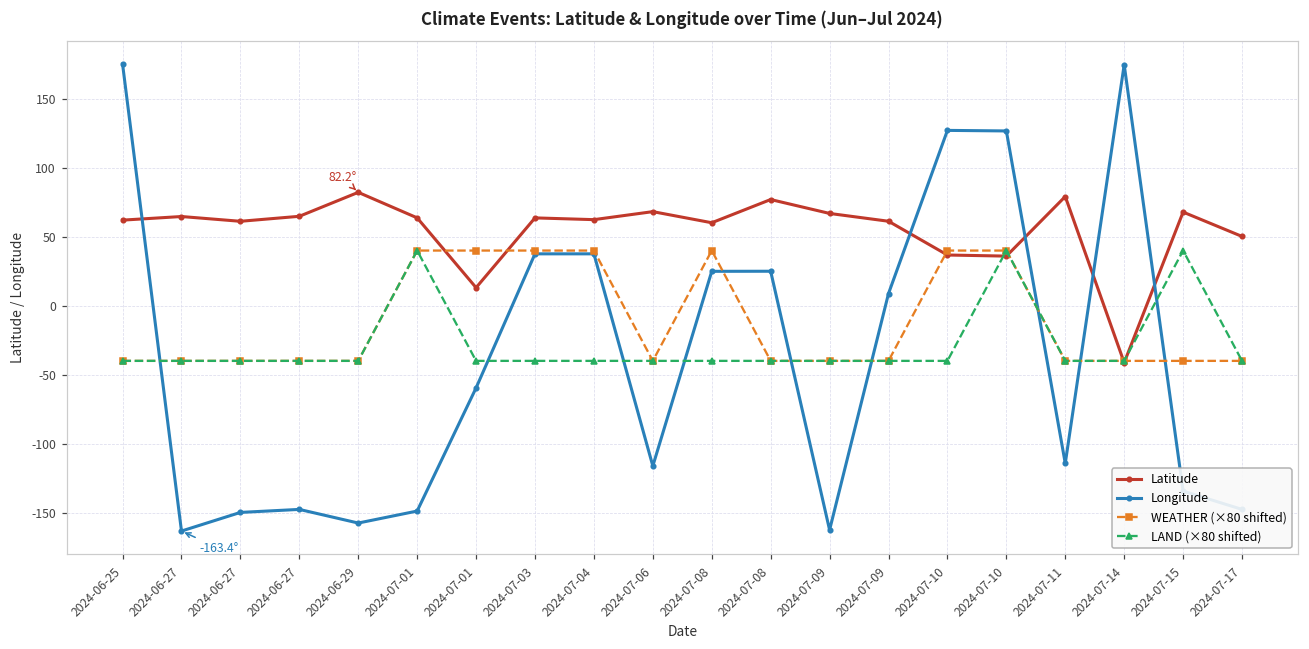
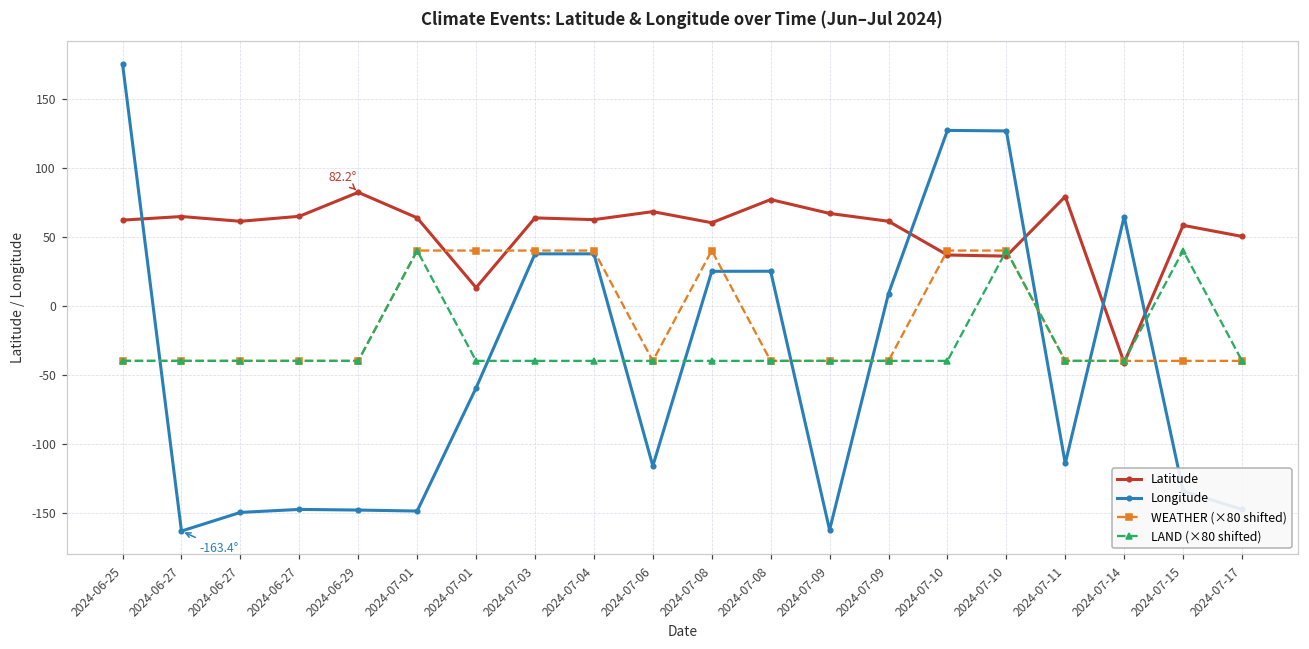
  {
    "Latitude": {
      "2024-06-25": 62,
      "2024-07-03": 64,
      "2024-07-04": 62,
      "2024-07-06": 68,
      "2024-07-11": 79,
-     "2024-07-15": 68,
+     "2024-07-15": 58,
      "2024-07-17": 50
    },
    "Longitude": {
      "2024-06-25": 175,
-     "2024-06-29": -158,
+     "2024-06-29": -148,
      "2024-07-03": 38,
      "2024-07-04": 38,
      "2024-07-06": -116,
      "2024-07-11": -114,
-     "2024-07-14": 175
+     "2024-07-14": 65
    },
    "WEATHER (×80 shifted)": {
      "2024-07-03": 40,
      "2024-07-04": 40,
      "2024-07-15": -40
    },
    "LAND (×80 shifted)": {
      "2024-07-03": -40,
      "2024-07-04": -40,
      "2024-07-15": 40
    }
  }
